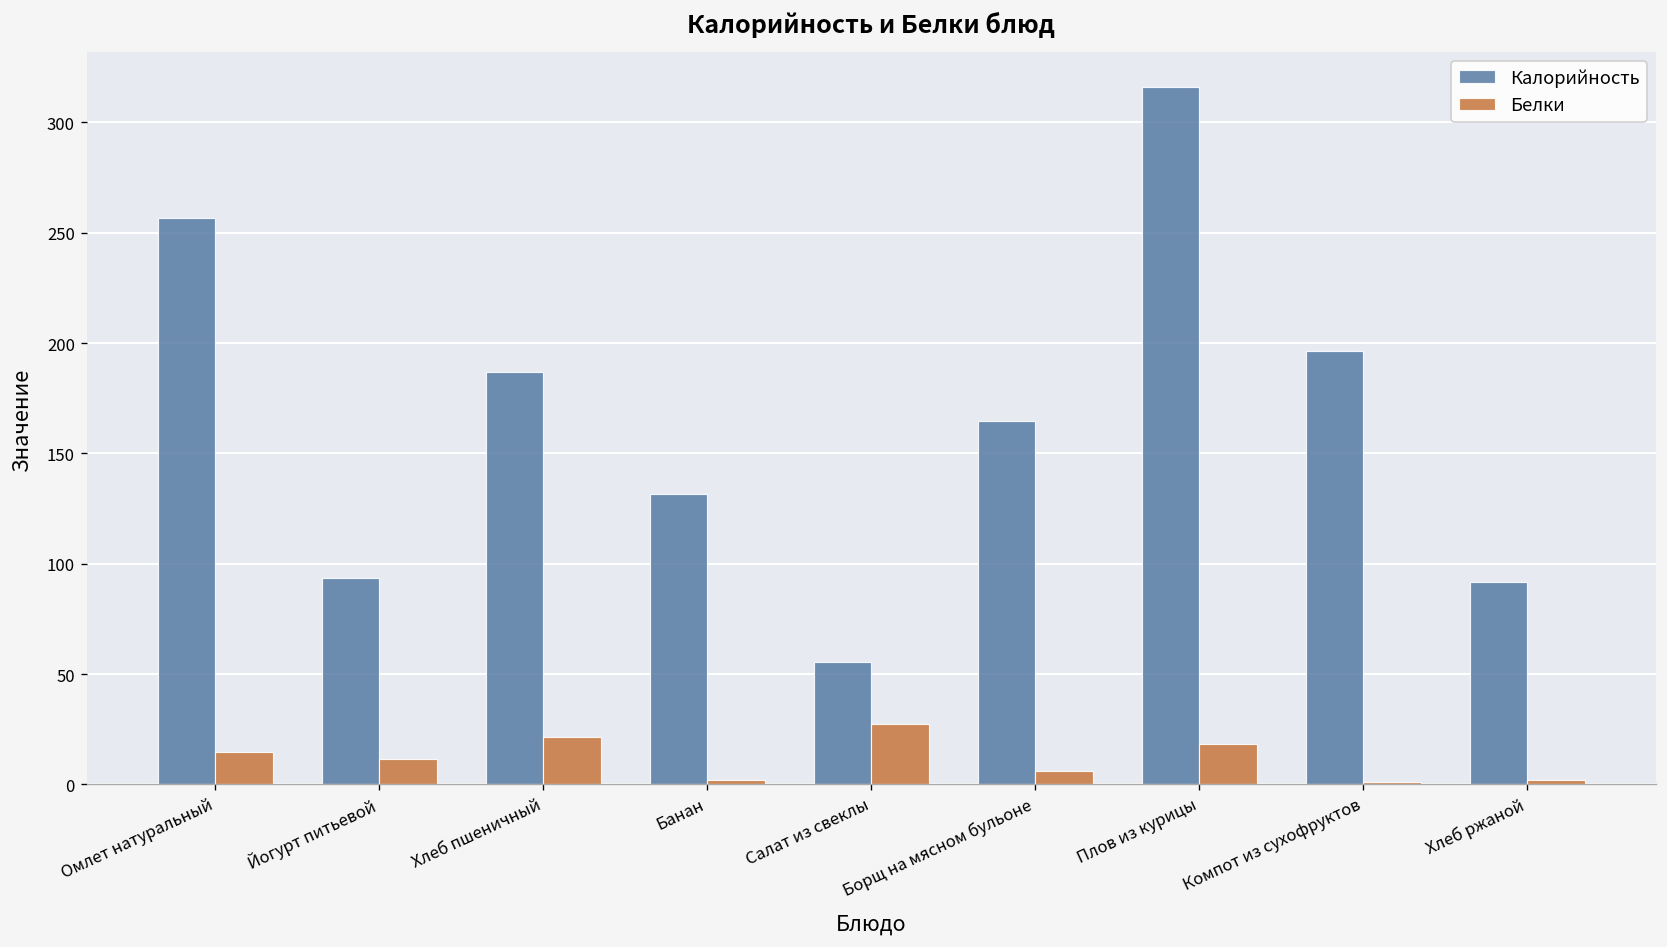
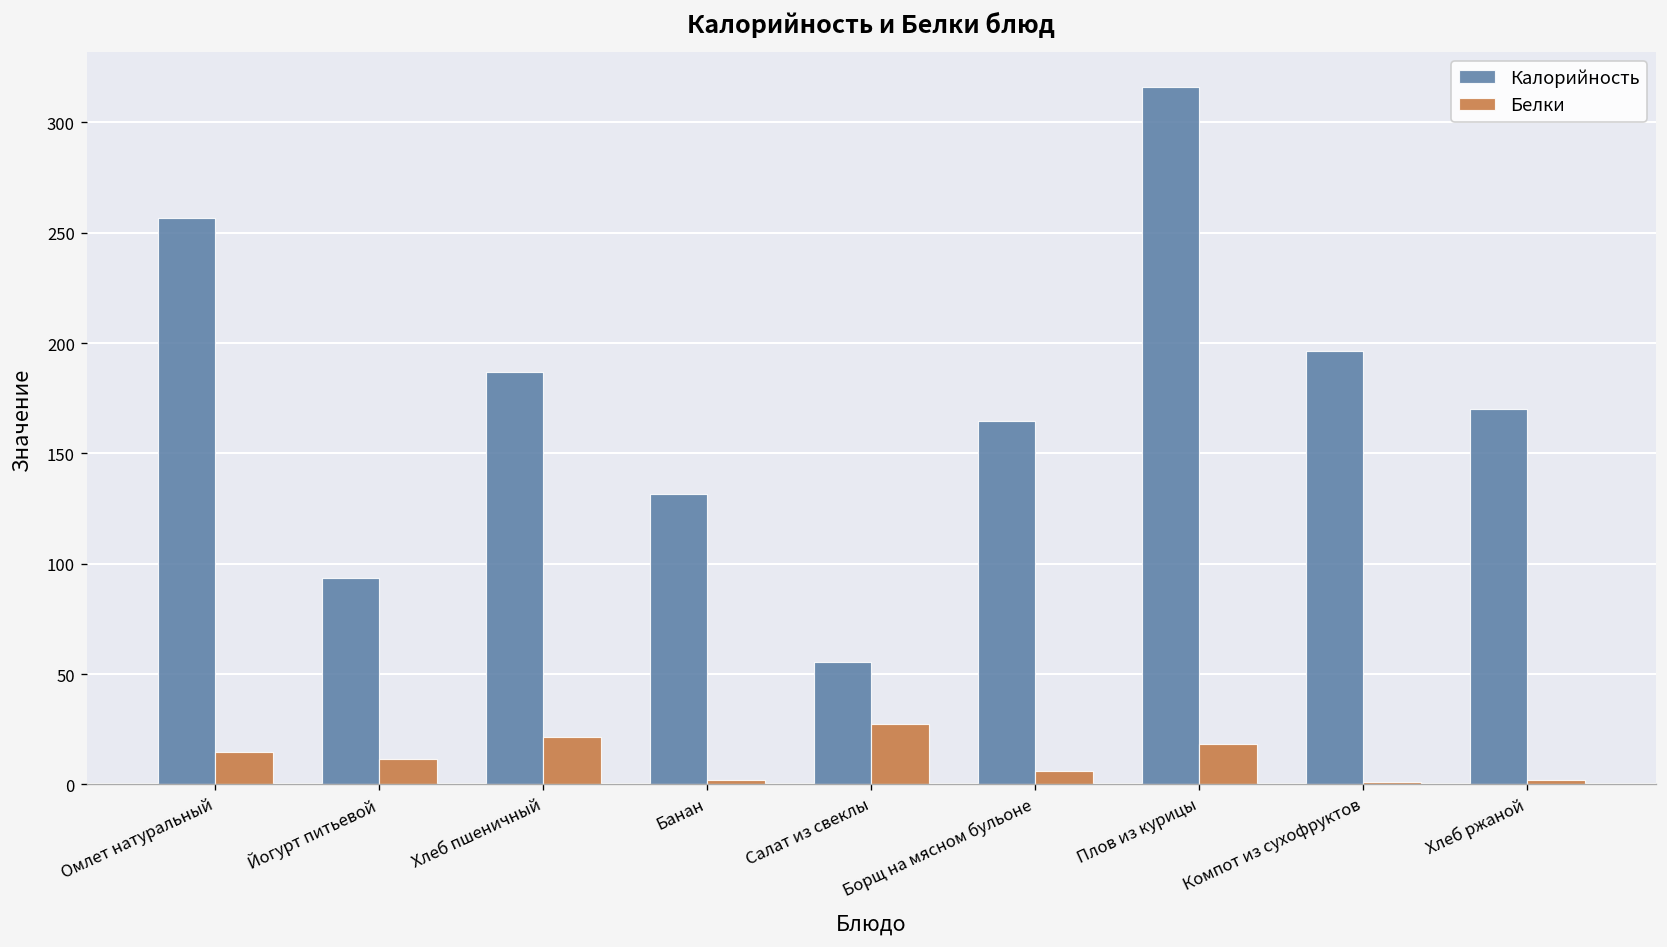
  {
    "Калорийность": {
      "Омлет натуральный": 257,
      "Йогурт питьевой": 94,
      "Хлеб пшеничный": 187,
      "Банан": 132,
      "Салат из свеклы": 56,
      "Борщ на мясном бульоне": 165,
      "Плов из курицы": 316,
      "Компот из сухофруктов": 196,
-     "Хлеб ржаной": 92
+     "Хлеб ржаной": 170
    },
    "Белки": {
      "Омлет натуральный": 15,
      "Йогурт питьевой": 11,
      "Хлеб пшеничный": 22,
      "Банан": 2,
      "Салат из свеклы": 27,
      "Борщ на мясном бульоне": 6,
      "Плов из курицы": 19,
      "Хлеб ржаной": 2
    }
  }
